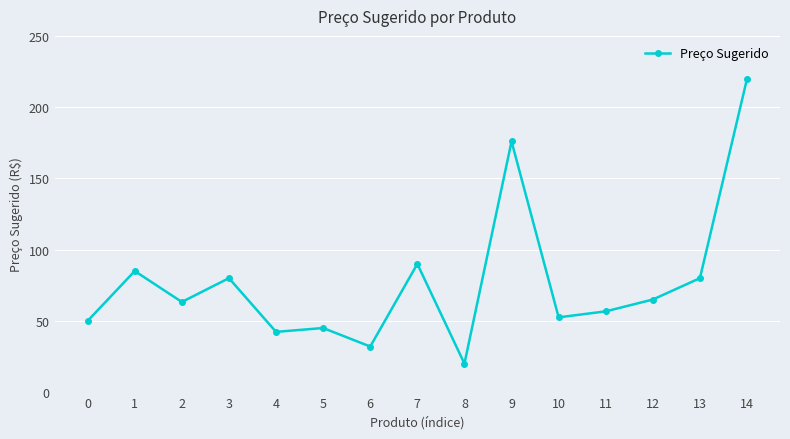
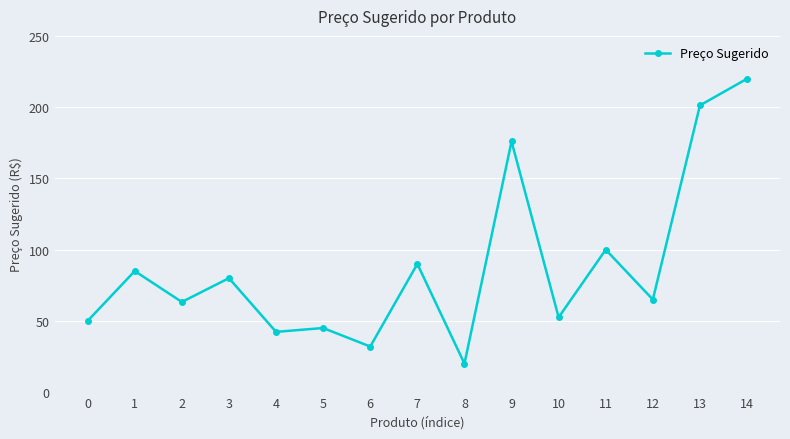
  {
    "0": 50,
    "1": 85,
    "2": 63,
    "3": 80,
    "4": 42,
    "5": 45,
    "6": 32,
    "7": 90,
    "8": 20,
    "9": 176,
    "10": 52,
-   "11": 57,
+   "11": 100,
    "12": 65,
-   "13": 80,
+   "13": 201,
    "14": 220
  }
